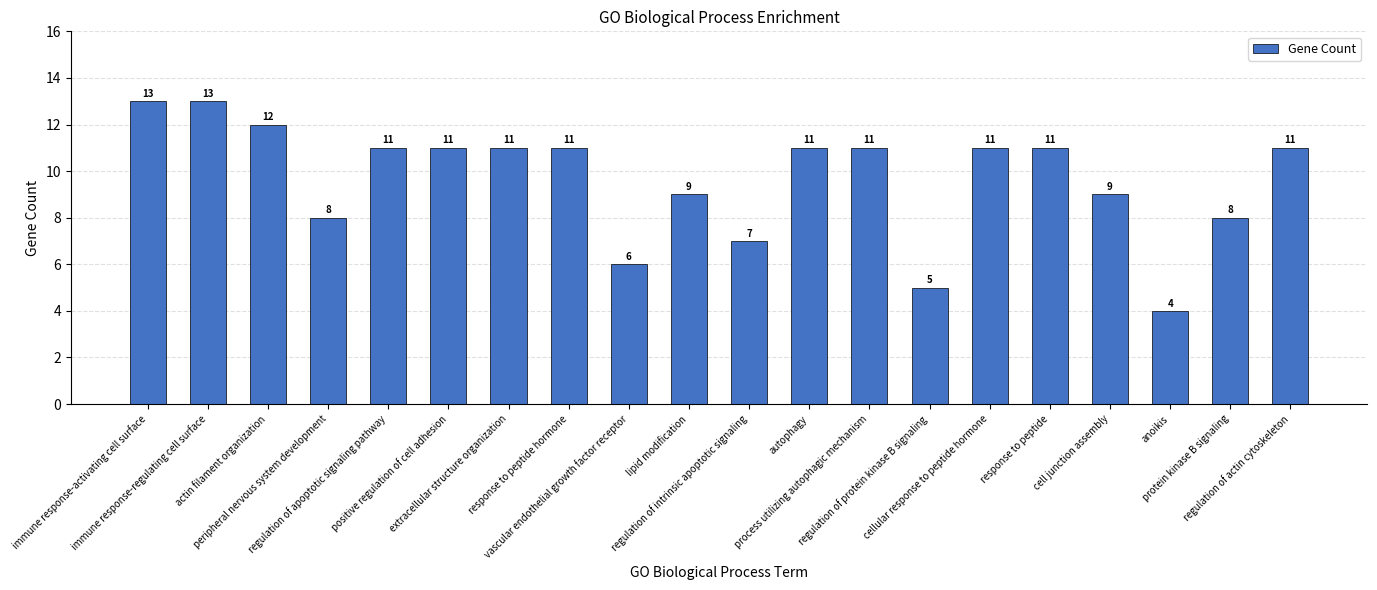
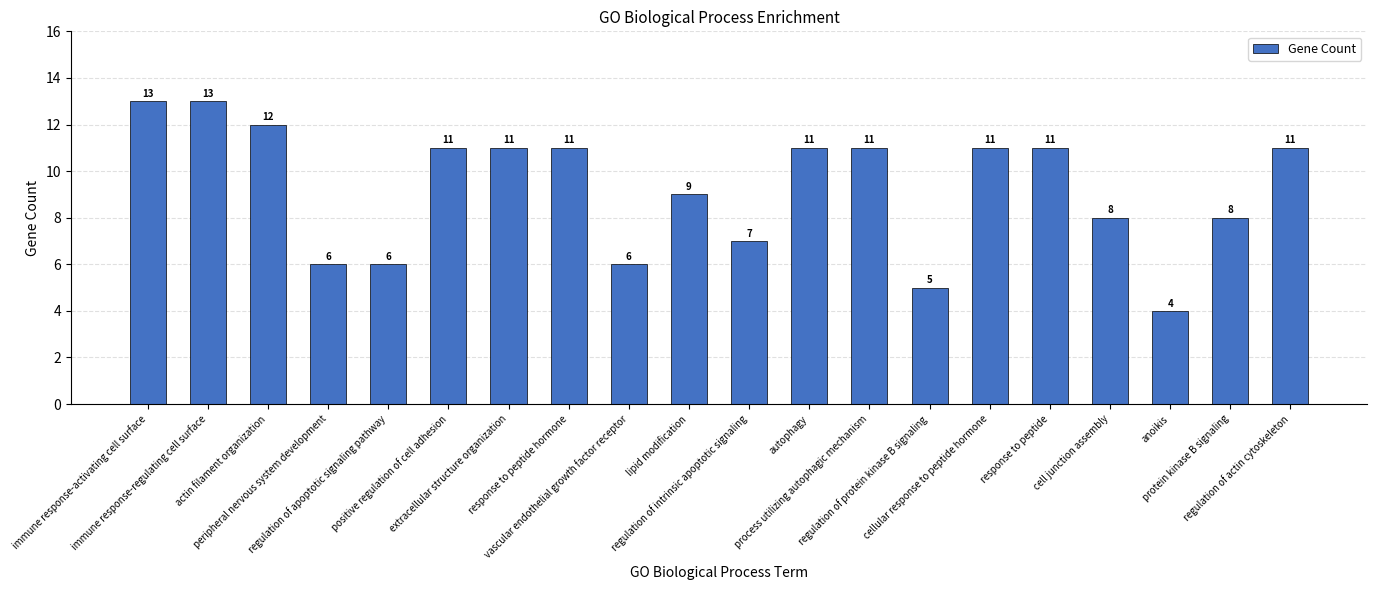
  {
    "immune response-activating cell surface": 13,
    "immune response-regulating cell surface": 13,
    "actin filament organization": 12,
-   "peripheral nervous system development": 8,
-   "regulation of apoptotic signaling pathway": 11,
+   "peripheral nervous system development": 6,
+   "regulation of apoptotic signaling pathway": 6,
    "positive regulation of cell adhesion": 11,
    "extracellular structure organization": 11,
    "response to peptide hormone": 11,
    "vascular endothelial growth factor receptor": 6,
    "lipid modification": 9,
    "regulation of intrinsic apoptotic signaling": 7,
    "autophagy": 11,
    "process utilizing autophagic mechanism": 11,
    "regulation of protein kinase B signaling": 5,
    "cellular response to peptide hormone": 11,
    "response to peptide": 11,
-   "cell junction assembly": 9,
+   "cell junction assembly": 8,
    "anoikis": 4,
    "protein kinase B signaling": 8,
    "regulation of actin cytoskeleton": 11
  }
